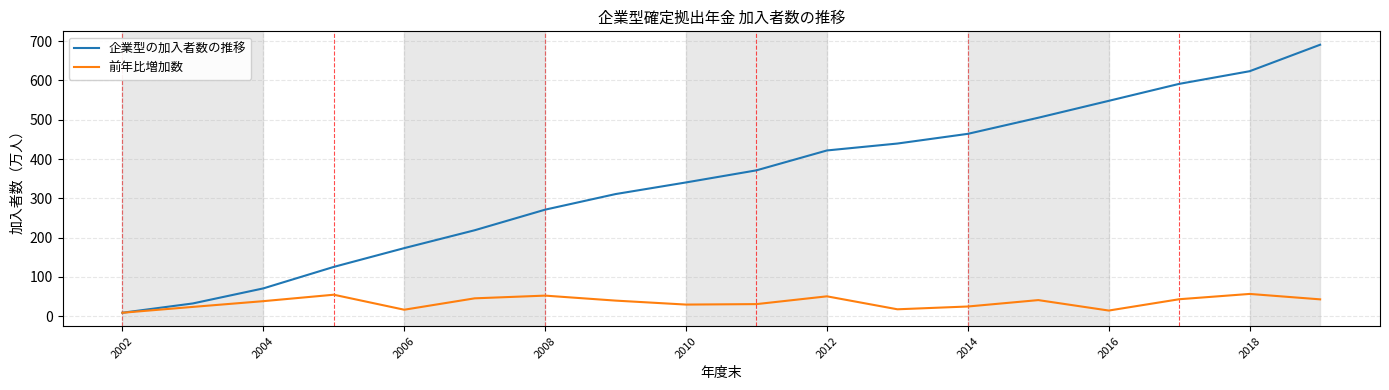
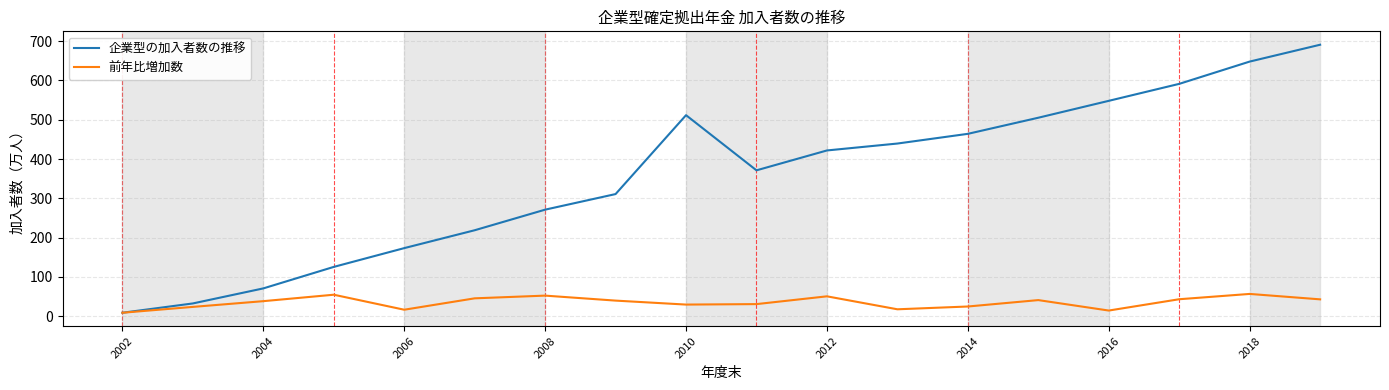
  {
    "企業型の加入者数の推移": {
      "2004": 70,
      "2006": 170,
      "2008": 270,
-     "2010": 340,
+     "2010": 510,
      "2012": 420,
      "2014": 460,
      "2016": 550,
-     "2018": 620
+     "2018": 650
    },
    "前年比増加数": {
      "2004": 40,
      "2006": 20,
      "2008": 50,
      "2010": 30,
      "2012": 50,
      "2014": 20,
      "2016": 10,
      "2018": 60
    }
  }
